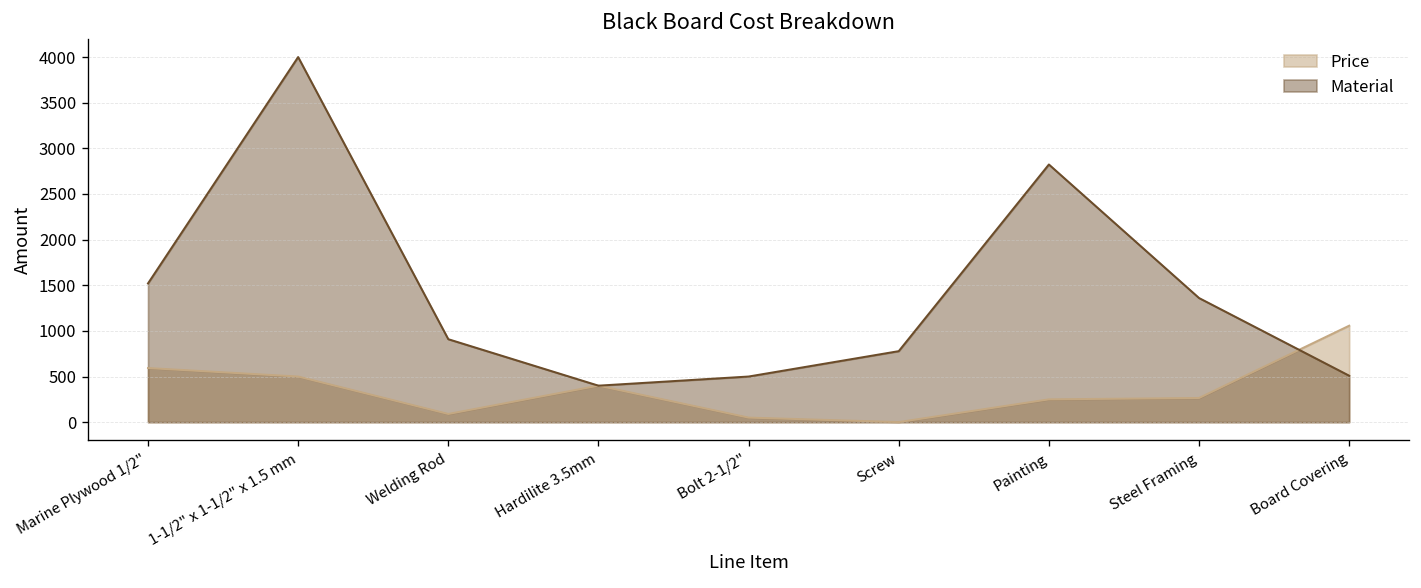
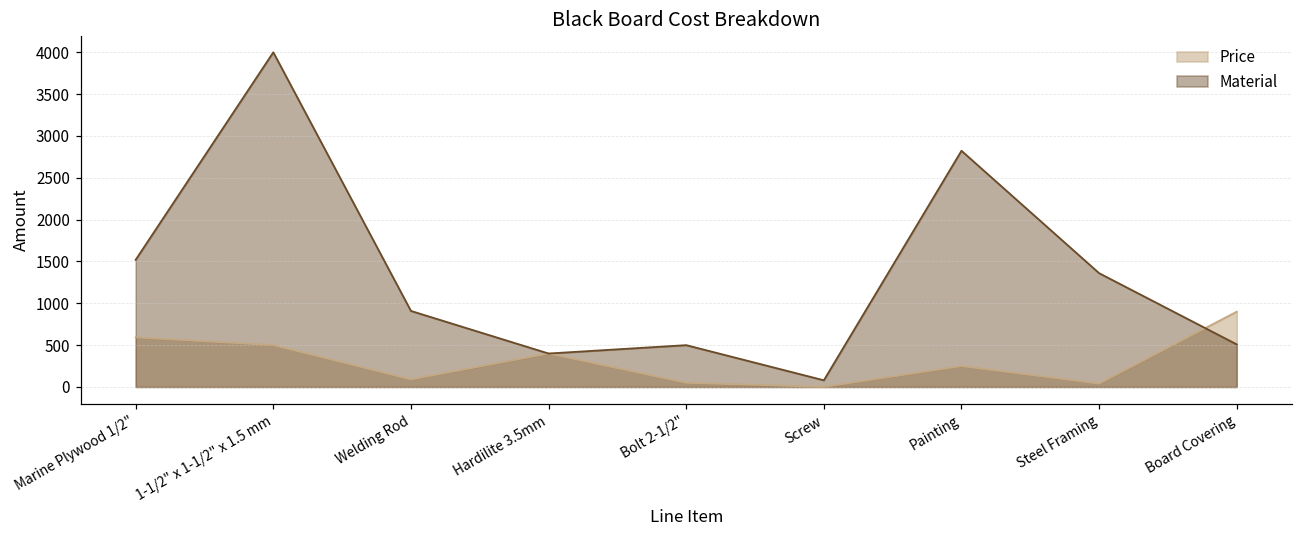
  {
    "Price": {
      "Marine Plywood 1/2\"": 600,
      "1-1/2\" x 1-1/2\" x 1.5 mm": 500,
      "Welding Rod": 100,
      "Bolt 2-1/2\"": 100,
      "Screw": 0,
      "Painting": 300,
-     "Steel Framing": 300,
-     "Board Covering": 1100
+     "Steel Framing": 0,
+     "Board Covering": 900
    },
    "Material": {
      "Marine Plywood 1/2\"": 1500,
      "1-1/2\" x 1-1/2\" x 1.5 mm": 4000,
      "Welding Rod": 900,
      "Bolt 2-1/2\"": 500,
-     "Screw": 800,
+     "Screw": 100,
      "Painting": 2800,
      "Steel Framing": 1400,
      "Board Covering": 500
    }
  }
